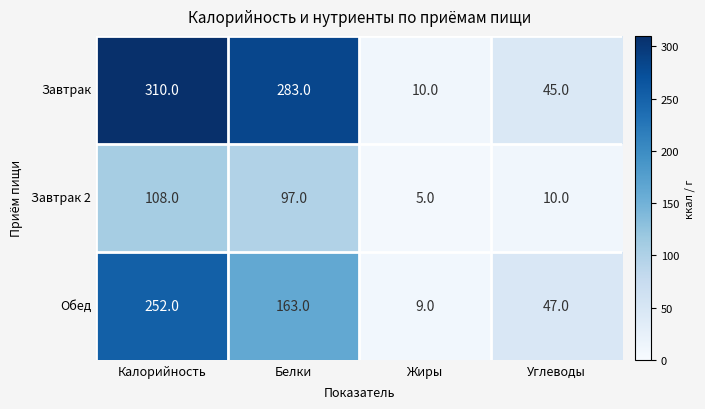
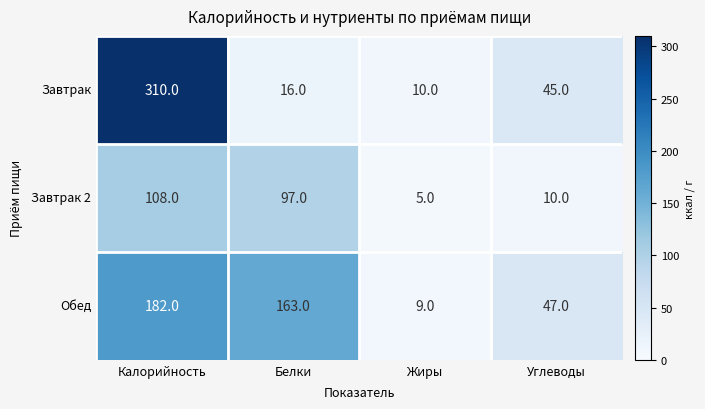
  {
    "Завтрак": {
      "Калорийность": 310.0,
-     "Белки": 283.0,
+     "Белки": 16.0,
      "Жиры": 10.0,
      "Углеводы": 45.0
    },
    "Завтрак 2": {
      "Калорийность": 108.0,
      "Белки": 97.0,
      "Жиры": 5.0,
      "Углеводы": 10.0
    },
    "Обед": {
-     "Калорийность": 252.0,
+     "Калорийность": 182.0,
      "Белки": 163.0,
      "Жиры": 9.0,
      "Углеводы": 47.0
    }
  }
